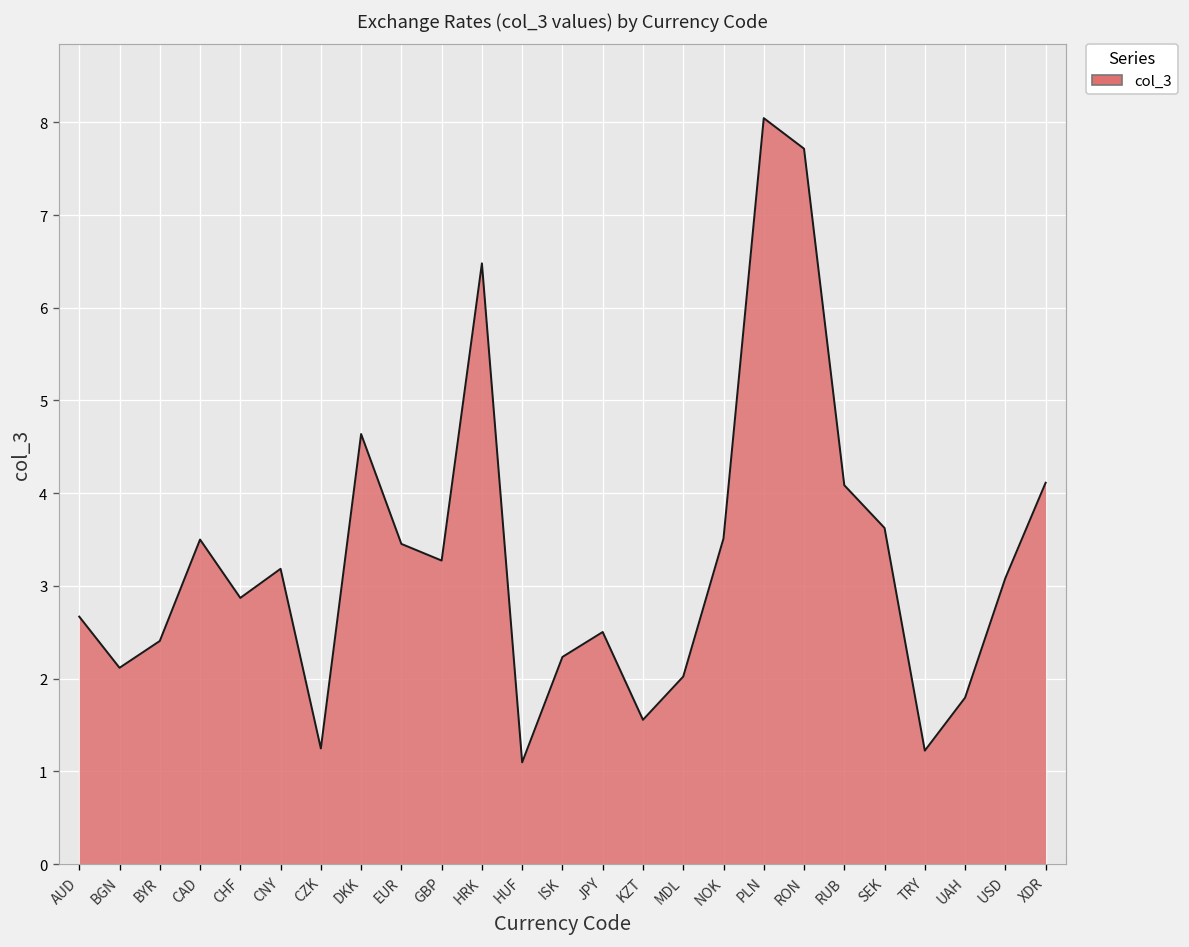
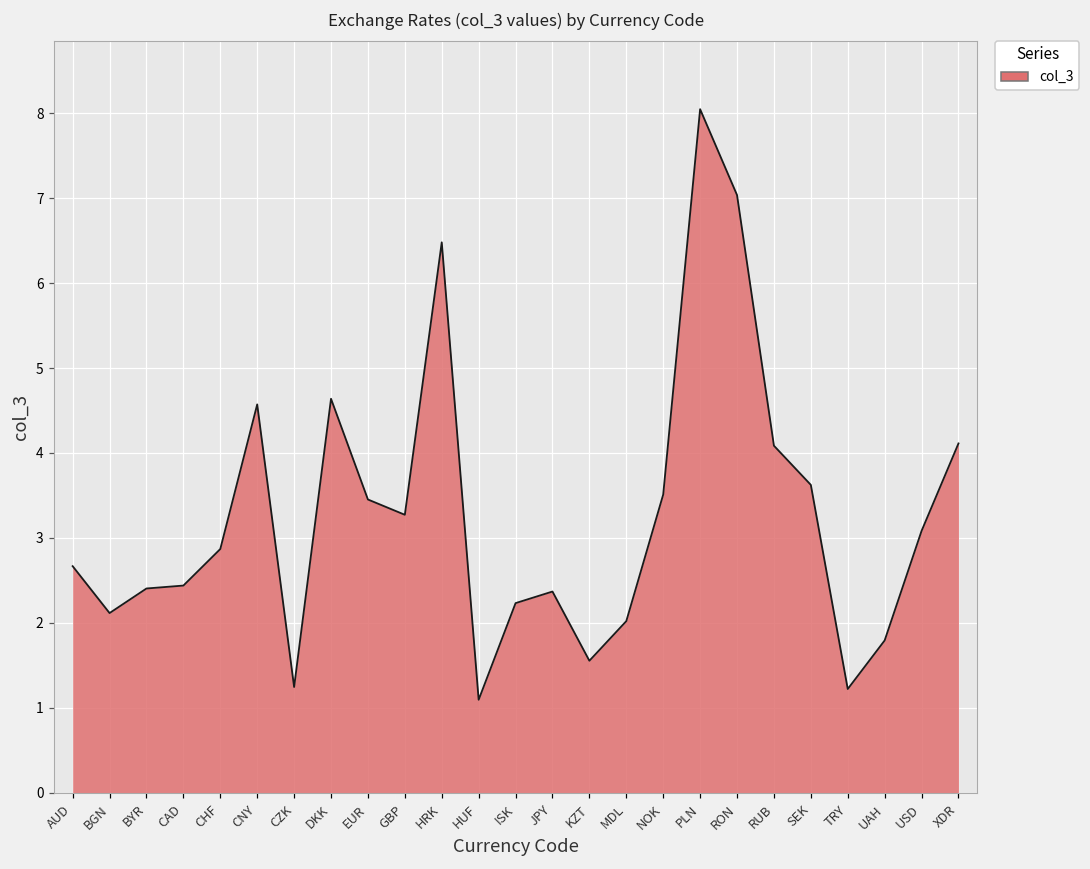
  {
    "AUD": 2.7,
    "BGN": 2.1,
    "BYR": 2.4,
-   "CAD": 3.5,
+   "CAD": 2.4,
    "CHF": 2.9,
-   "CNY": 3.2,
+   "CNY": 4.6,
    "CZK": 1.2,
    "DKK": 4.6,
    "EUR": 3.5,
    "GBP": 3.3,
    "HRK": 6.5,
    "HUF": 1.1,
    "ISK": 2.2,
-   "JPY": 2.5,
+   "JPY": 2.4,
    "KZT": 1.6,
    "MDL": 2.0,
    "NOK": 3.5,
    "PLN": 8.0,
-   "RON": 7.7,
+   "RON": 7.0,
    "RUB": 4.1,
    "SEK": 3.6,
    "TRY": 1.2,
    "UAH": 1.8,
    "USD": 3.1,
    "XDR": 4.1
  }
